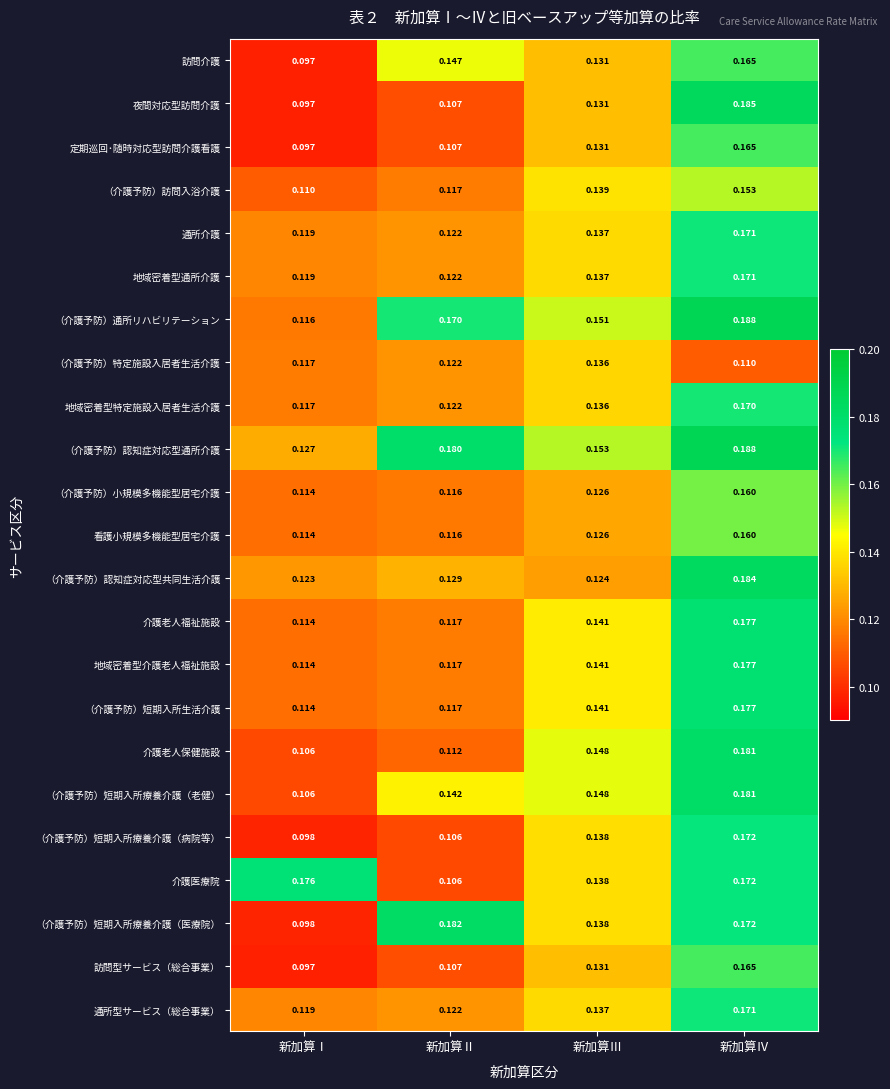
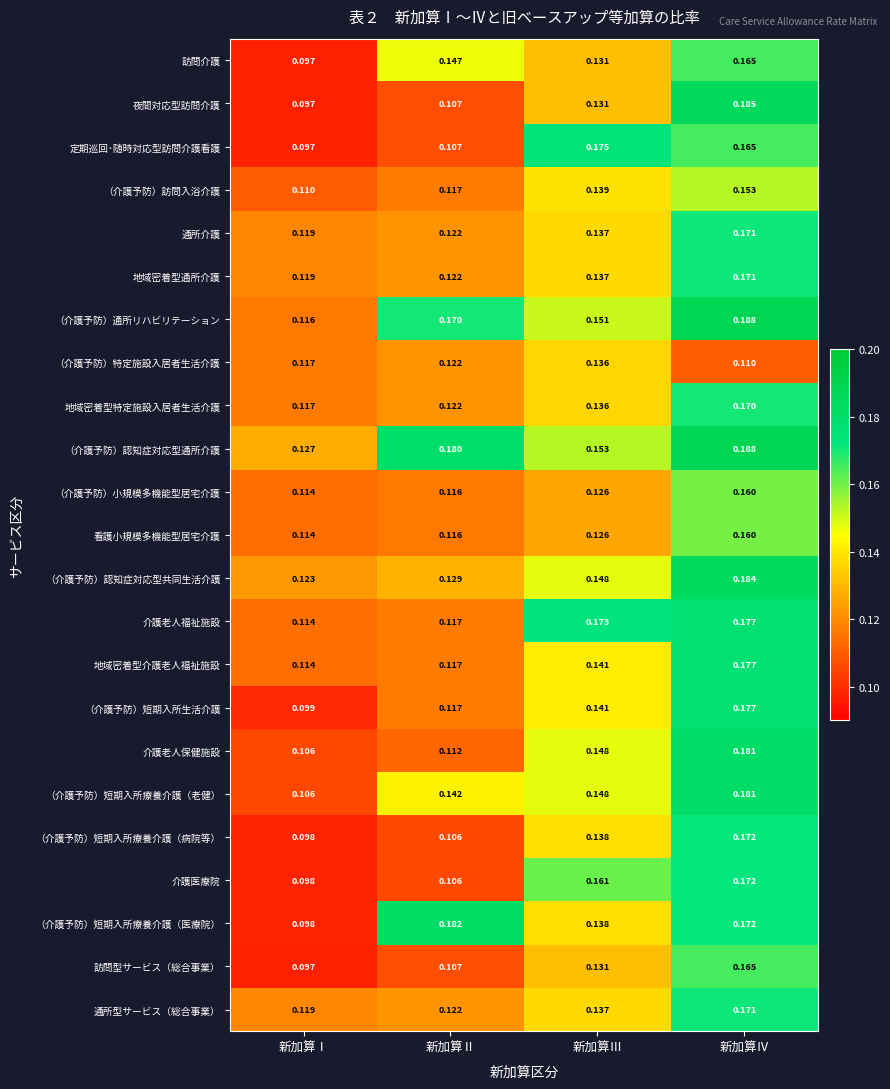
  {
    "訪問介護": {
      "新加算Ⅰ": 0.097,
      "新加算Ⅱ": 0.147,
      "新加算Ⅲ": 0.131,
      "新加算Ⅳ": 0.165
    },
    "夜間対応型訪問介護": {
      "新加算Ⅰ": 0.097,
      "新加算Ⅱ": 0.107,
      "新加算Ⅲ": 0.131,
      "新加算Ⅳ": 0.185
    },
    "定期巡回･随時対応型訪問介護看護": {
      "新加算Ⅰ": 0.097,
      "新加算Ⅱ": 0.107,
-     "新加算Ⅲ": 0.131,
+     "新加算Ⅲ": 0.175,
      "新加算Ⅳ": 0.165
    },
    "（介護予防）訪問入浴介護": {
      "新加算Ⅰ": 0.110,
      "新加算Ⅱ": 0.117,
      "新加算Ⅲ": 0.139,
      "新加算Ⅳ": 0.153
    },
    "通所介護": {
      "新加算Ⅰ": 0.119,
      "新加算Ⅱ": 0.122,
      "新加算Ⅲ": 0.137,
      "新加算Ⅳ": 0.171
    },
    "地域密着型通所介護": {
      "新加算Ⅰ": 0.119,
      "新加算Ⅱ": 0.122,
      "新加算Ⅲ": 0.137,
      "新加算Ⅳ": 0.171
    },
    "（介護予防）通所リハビリテーション": {
      "新加算Ⅰ": 0.116,
      "新加算Ⅱ": 0.170,
      "新加算Ⅲ": 0.151,
      "新加算Ⅳ": 0.188
    },
    "（介護予防）特定施設入居者生活介護": {
      "新加算Ⅰ": 0.117,
      "新加算Ⅱ": 0.122,
      "新加算Ⅲ": 0.136,
      "新加算Ⅳ": 0.110
    },
    "地域密着型特定施設入居者生活介護": {
      "新加算Ⅰ": 0.117,
      "新加算Ⅱ": 0.122,
      "新加算Ⅲ": 0.136,
      "新加算Ⅳ": 0.170
    },
    "（介護予防）認知症対応型通所介護": {
      "新加算Ⅰ": 0.127,
      "新加算Ⅱ": 0.180,
      "新加算Ⅲ": 0.153,
      "新加算Ⅳ": 0.188
    },
    "（介護予防）小規模多機能型居宅介護": {
      "新加算Ⅰ": 0.114,
      "新加算Ⅱ": 0.116,
      "新加算Ⅲ": 0.126,
      "新加算Ⅳ": 0.160
    },
    "看護小規模多機能型居宅介護": {
      "新加算Ⅰ": 0.114,
      "新加算Ⅱ": 0.116,
      "新加算Ⅲ": 0.126,
      "新加算Ⅳ": 0.160
    },
    "（介護予防）認知症対応型共同生活介護": {
      "新加算Ⅰ": 0.123,
      "新加算Ⅱ": 0.129,
-     "新加算Ⅲ": 0.124,
+     "新加算Ⅲ": 0.148,
      "新加算Ⅳ": 0.184
    },
    "介護老人福祉施設": {
      "新加算Ⅰ": 0.114,
      "新加算Ⅱ": 0.117,
-     "新加算Ⅲ": 0.141,
+     "新加算Ⅲ": 0.173,
      "新加算Ⅳ": 0.177
    },
    "地域密着型介護老人福祉施設": {
      "新加算Ⅰ": 0.114,
      "新加算Ⅱ": 0.117,
      "新加算Ⅲ": 0.141,
      "新加算Ⅳ": 0.177
    },
    "（介護予防）短期入所生活介護": {
-     "新加算Ⅰ": 0.114,
+     "新加算Ⅰ": 0.099,
      "新加算Ⅱ": 0.117,
      "新加算Ⅲ": 0.141,
      "新加算Ⅳ": 0.177
    },
    "介護老人保健施設": {
      "新加算Ⅰ": 0.106,
      "新加算Ⅱ": 0.112,
      "新加算Ⅲ": 0.148,
      "新加算Ⅳ": 0.181
    },
    "（介護予防）短期入所療養介護（老健）": {
      "新加算Ⅰ": 0.106,
      "新加算Ⅱ": 0.142,
      "新加算Ⅲ": 0.148,
      "新加算Ⅳ": 0.181
    },
    "（介護予防）短期入所療養介護（病院等）": {
      "新加算Ⅰ": 0.098,
      "新加算Ⅱ": 0.106,
      "新加算Ⅲ": 0.138,
      "新加算Ⅳ": 0.172
    },
    "介護医療院": {
-     "新加算Ⅰ": 0.176,
+     "新加算Ⅰ": 0.098,
      "新加算Ⅱ": 0.106,
-     "新加算Ⅲ": 0.138,
+     "新加算Ⅲ": 0.161,
      "新加算Ⅳ": 0.172
    },
    "（介護予防）短期入所療養介護（医療院）": {
      "新加算Ⅰ": 0.098,
      "新加算Ⅱ": 0.182,
      "新加算Ⅲ": 0.138,
      "新加算Ⅳ": 0.172
    },
    "訪問型サービス（総合事業）": {
      "新加算Ⅰ": 0.097,
      "新加算Ⅱ": 0.107,
      "新加算Ⅲ": 0.131,
      "新加算Ⅳ": 0.165
    },
    "通所型サービス（総合事業）": {
      "新加算Ⅰ": 0.119,
      "新加算Ⅱ": 0.122,
      "新加算Ⅲ": 0.137,
      "新加算Ⅳ": 0.171
    }
  }
